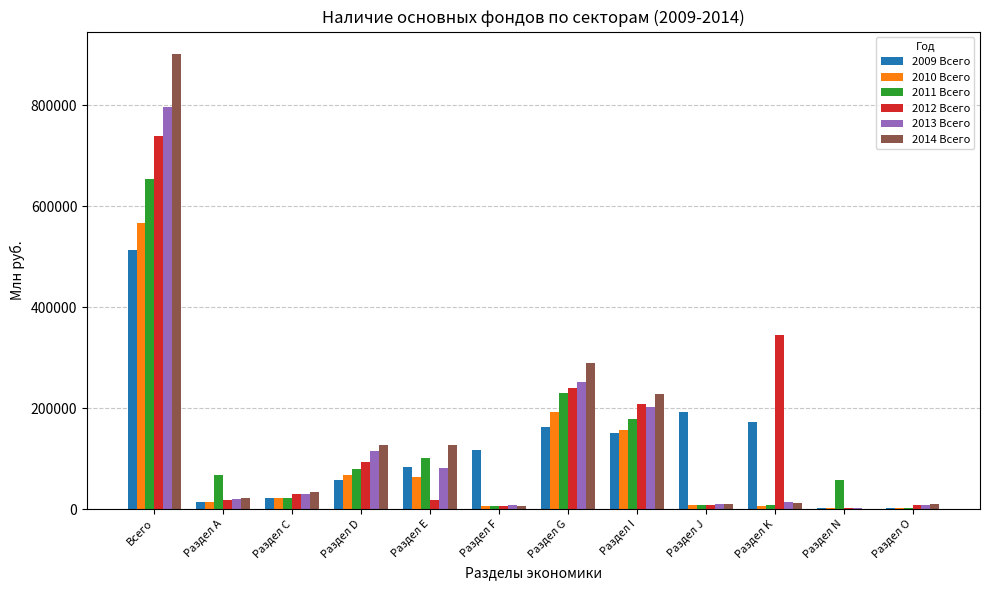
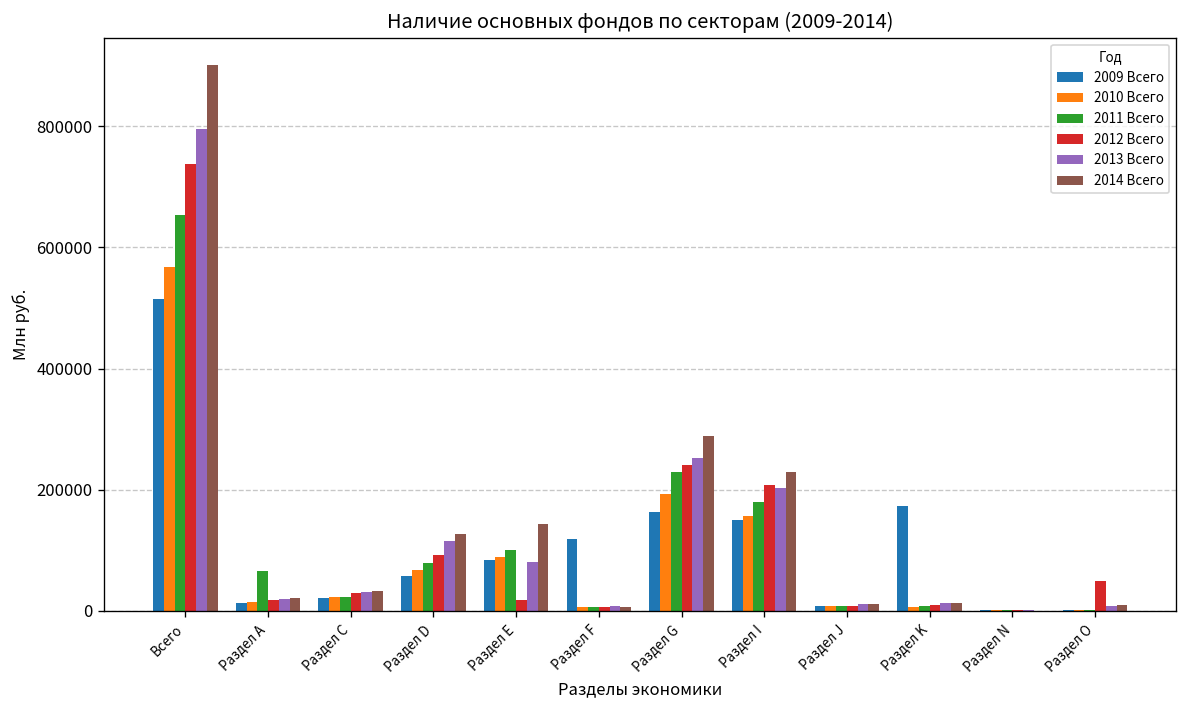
  {
    "2009 Всего": {
      "Всего": 510000,
      "Раздел А": 10000,
      "Раздел С": 20000,
      "Раздел D": 60000,
      "Раздел Е": 80000,
      "Раздел F": 120000,
      "Раздел G": 160000,
      "Раздел I": 150000,
-     "Раздел J": 190000,
+     "Раздел J": 10000,
      "Раздел K": 170000
    },
    "2010 Всего": {
      "Всего": 570000,
      "Раздел А": 10000,
      "Раздел С": 20000,
      "Раздел D": 70000,
-     "Раздел Е": 60000,
+     "Раздел Е": 90000,
      "Раздел F": 10000,
      "Раздел G": 190000,
      "Раздел I": 160000,
      "Раздел J": 10000,
      "Раздел K": 10000
    },
    "2011 Всего": {
      "Всего": 650000,
      "Раздел А": 70000,
      "Раздел С": 20000,
      "Раздел D": 80000,
      "Раздел Е": 100000,
      "Раздел F": 10000,
      "Раздел G": 230000,
      "Раздел I": 180000,
      "Раздел J": 10000,
      "Раздел K": 10000,
-     "Раздел N": 60000
+     "Раздел N": 0
    },
    "2012 Всего": {
      "Всего": 740000,
      "Раздел А": 20000,
      "Раздел С": 30000,
      "Раздел D": 90000,
      "Раздел Е": 20000,
      "Раздел F": 10000,
      "Раздел G": 240000,
      "Раздел I": 210000,
      "Раздел J": 10000,
-     "Раздел K": 340000,
-     "Раздел O": 10000
+     "Раздел K": 10000,
+     "Раздел O": 50000
    },
    "2013 Всего": {
      "Всего": 800000,
      "Раздел А": 20000,
      "Раздел С": 30000,
      "Раздел D": 120000,
      "Раздел Е": 80000,
      "Раздел F": 10000,
      "Раздел G": 250000,
      "Раздел I": 200000,
      "Раздел J": 10000,
      "Раздел K": 10000,
      "Раздел O": 10000
    },
    "2014 Всего": {
      "Всего": 900000,
      "Раздел А": 20000,
      "Раздел С": 30000,
      "Раздел D": 130000,
-     "Раздел Е": 130000,
+     "Раздел Е": 140000,
      "Раздел F": 10000,
      "Раздел G": 290000,
      "Раздел I": 230000,
      "Раздел J": 10000,
      "Раздел K": 10000,
      "Раздел O": 10000
    }
  }
